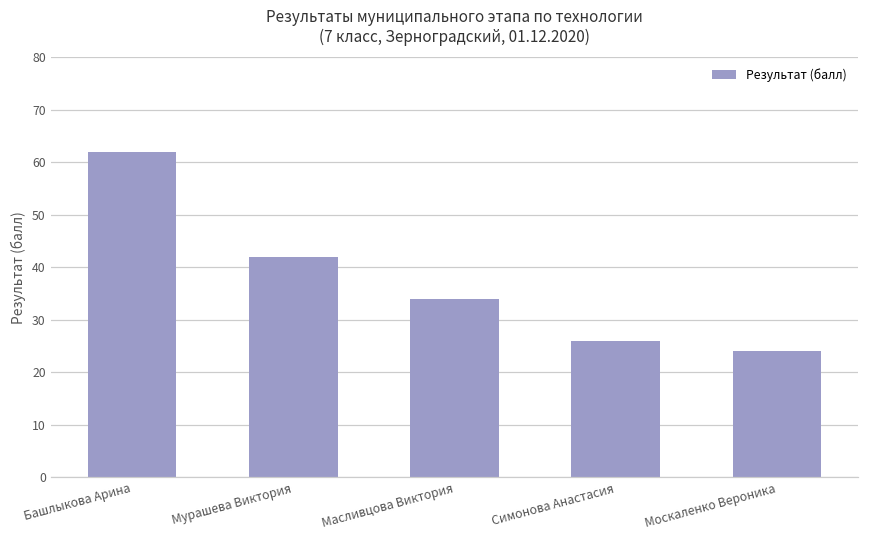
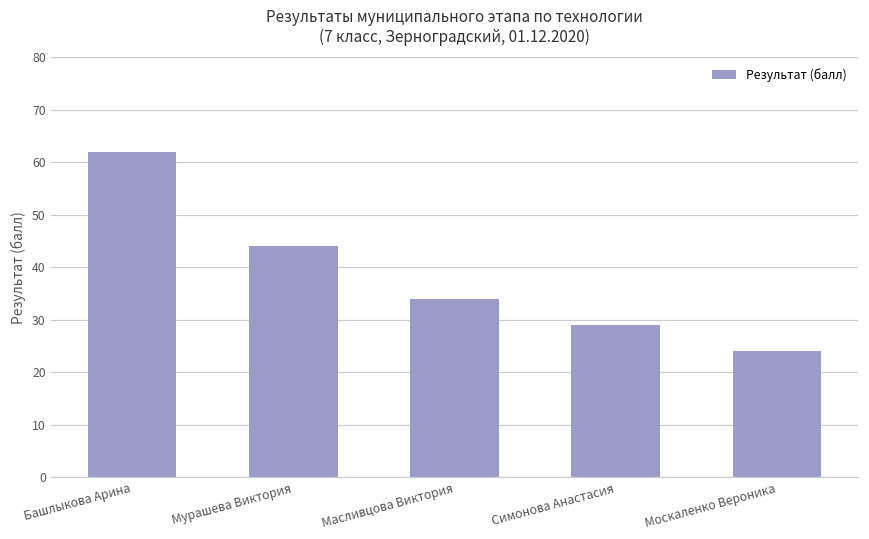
  {
    "Башлыкова Арина": 62,
-   "Мурашева Виктория": 42,
+   "Мурашева Виктория": 44,
    "Масливцова Виктория": 34,
-   "Симонова Анастасия": 26,
+   "Симонова Анастасия": 29,
    "Москаленко Вероника": 24
  }
